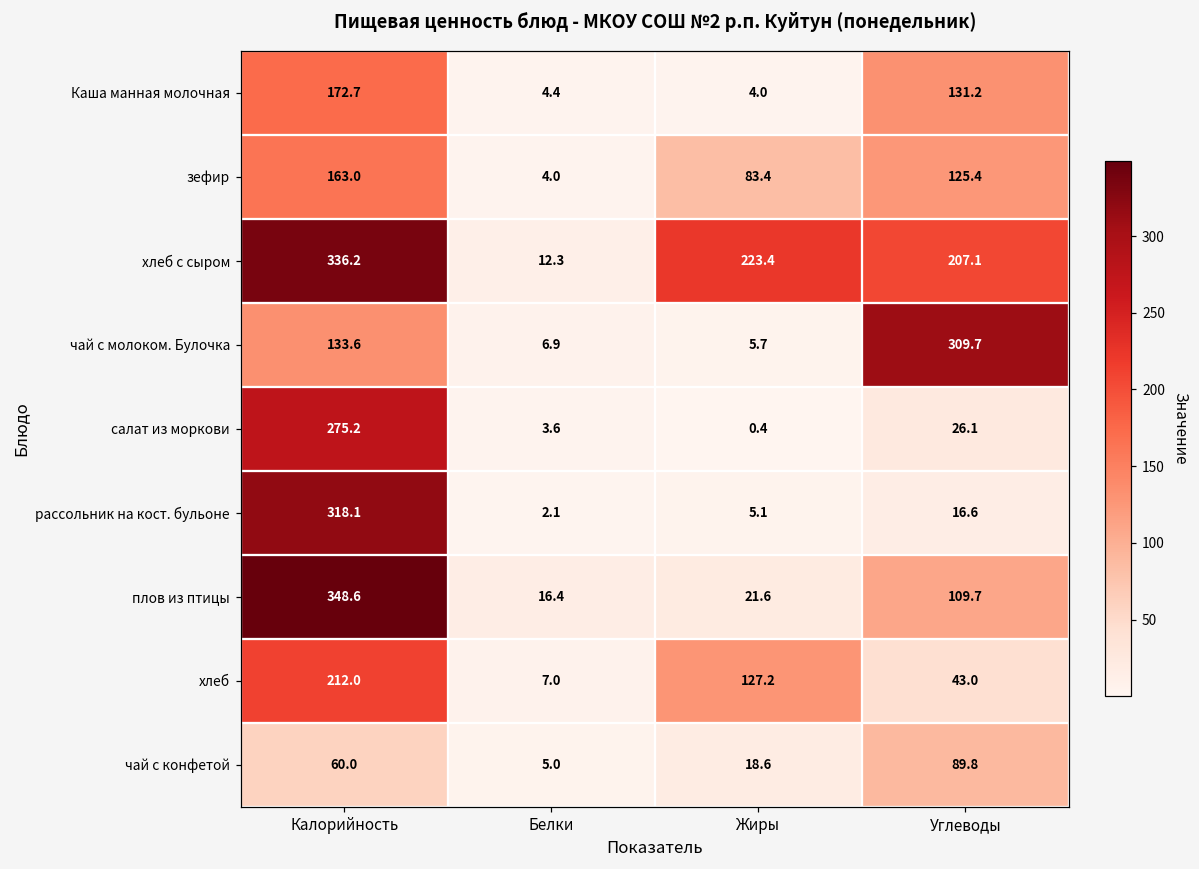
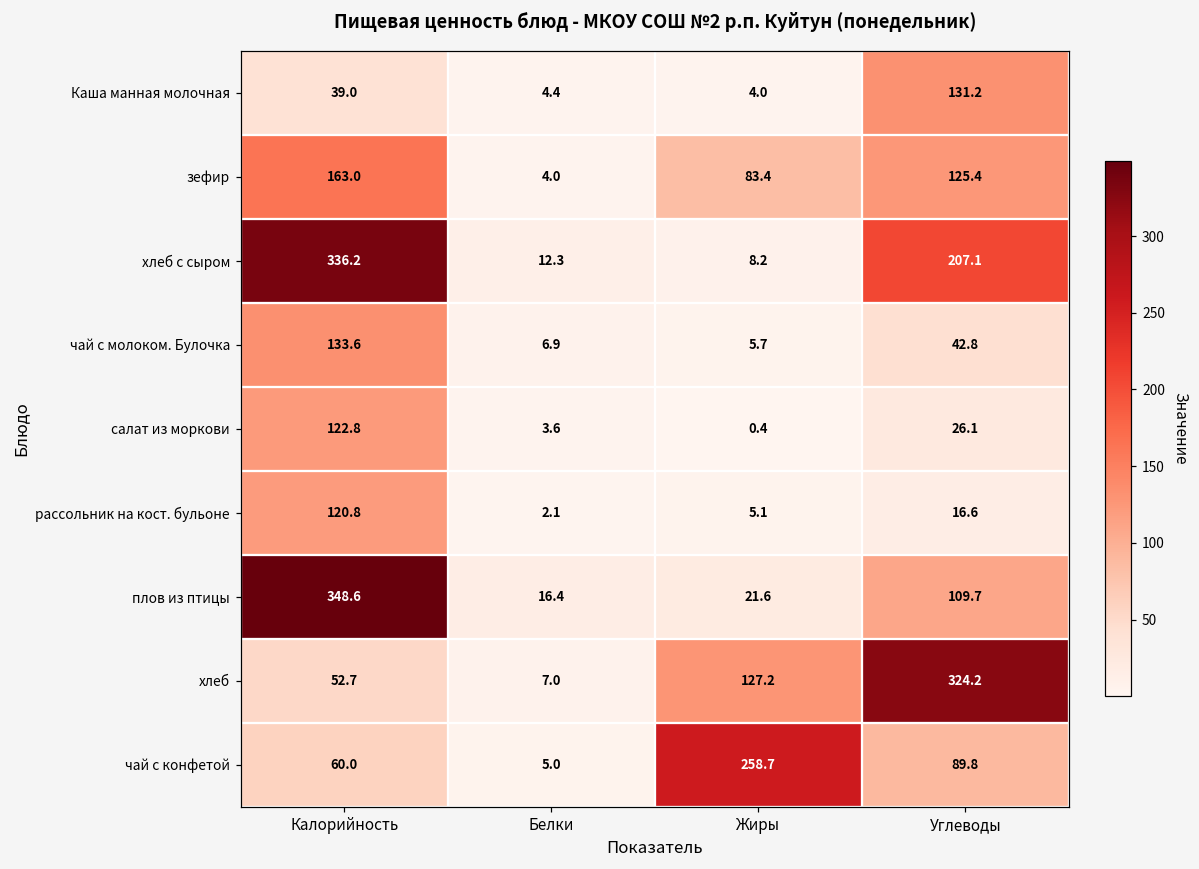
  {
    "Каша манная молочная": {
-     "Калорийность": 172.7,
+     "Калорийность": 39.0,
      "Белки": 4.4,
      "Жиры": 4.0,
      "Углеводы": 131.2
    },
    "зефир": {
      "Калорийность": 163.0,
      "Белки": 4.0,
      "Жиры": 83.4,
      "Углеводы": 125.4
    },
    "хлеб с сыром": {
      "Калорийность": 336.2,
      "Белки": 12.3,
-     "Жиры": 223.4,
+     "Жиры": 8.2,
      "Углеводы": 207.1
    },
    "чай с молоком. Булочка": {
      "Калорийность": 133.6,
      "Белки": 6.9,
      "Жиры": 5.7,
-     "Углеводы": 309.7
+     "Углеводы": 42.8
    },
    "салат из моркови": {
-     "Калорийность": 275.2,
+     "Калорийность": 122.8,
      "Белки": 3.6,
      "Жиры": 0.4,
      "Углеводы": 26.1
    },
    "рассольник на кост. бульоне": {
-     "Калорийность": 318.1,
+     "Калорийность": 120.8,
      "Белки": 2.1,
      "Жиры": 5.1,
      "Углеводы": 16.6
    },
    "плов из птицы": {
      "Калорийность": 348.6,
      "Белки": 16.4,
      "Жиры": 21.6,
      "Углеводы": 109.7
    },
    "хлеб": {
-     "Калорийность": 212.0,
+     "Калорийность": 52.7,
      "Белки": 7.0,
      "Жиры": 127.2,
-     "Углеводы": 43.0
+     "Углеводы": 324.2
    },
    "чай с конфетой": {
      "Калорийность": 60.0,
      "Белки": 5.0,
-     "Жиры": 18.6,
+     "Жиры": 258.7,
      "Углеводы": 89.8
    }
  }
